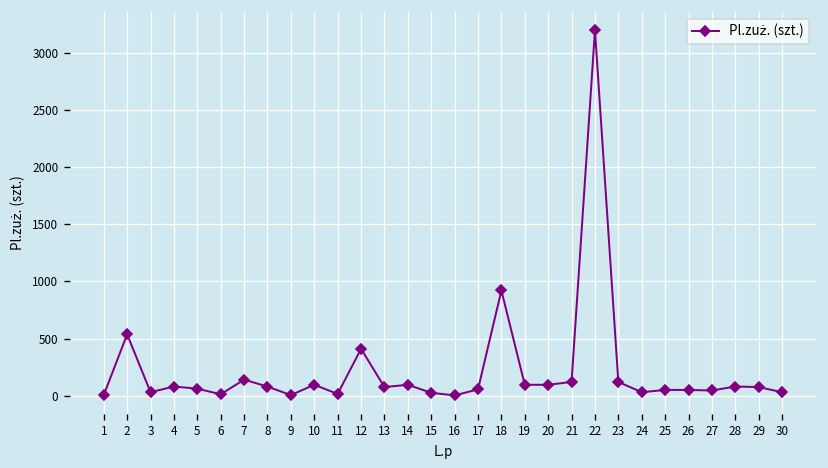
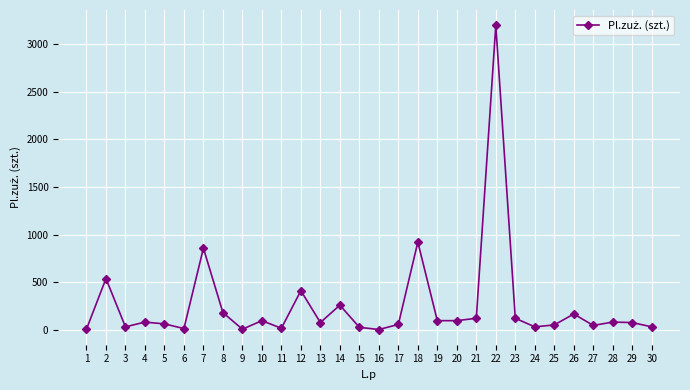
  {
    "1": 0,
    "2": 500,
    "3": 0,
    "4": 100,
    "5": 100,
    "6": 0,
-   "7": 100,
-   "8": 100,
+   "7": 900,
+   "8": 200,
    "9": 0,
    "10": 100,
    "11": 0,
    "12": 400,
    "13": 100,
-   "14": 100,
+   "14": 300,
    "15": 0,
    "16": 0,
    "17": 100,
    "18": 900,
    "19": 100,
    "20": 100,
    "21": 100,
    "22": 3200,
    "23": 100,
    "24": 0,
    "25": 100,
-   "26": 100,
+   "26": 200,
    "27": 0,
    "28": 100,
    "29": 100,
    "30": 0
  }
